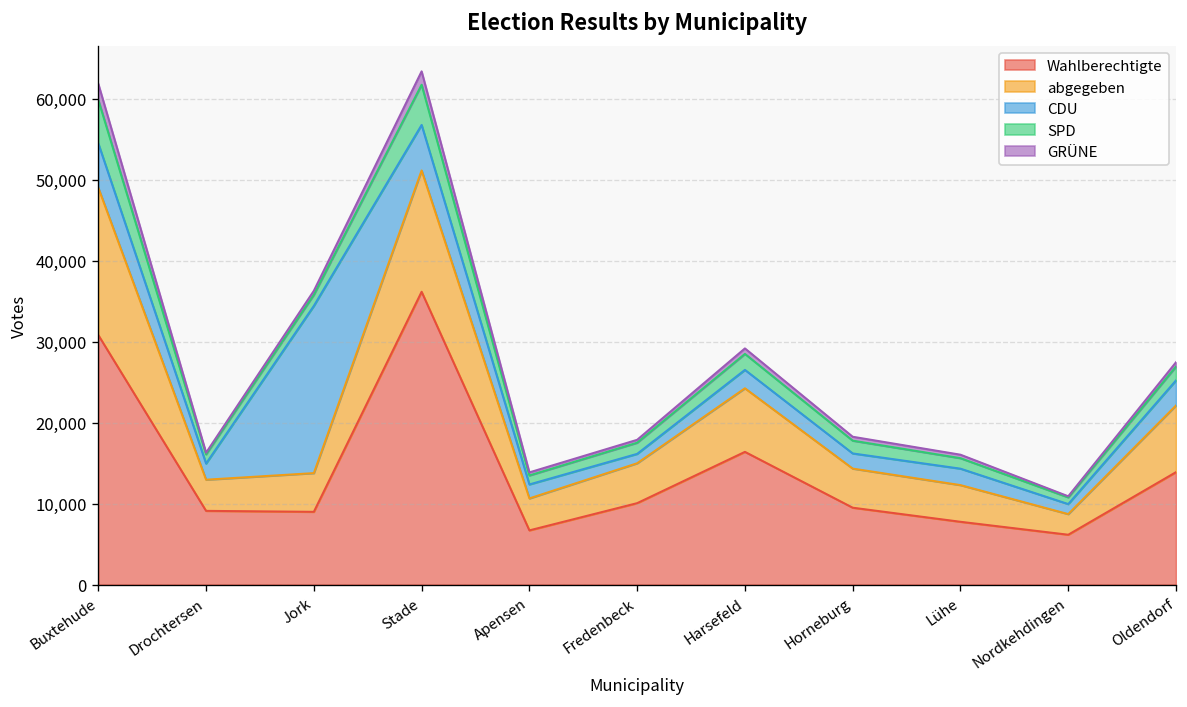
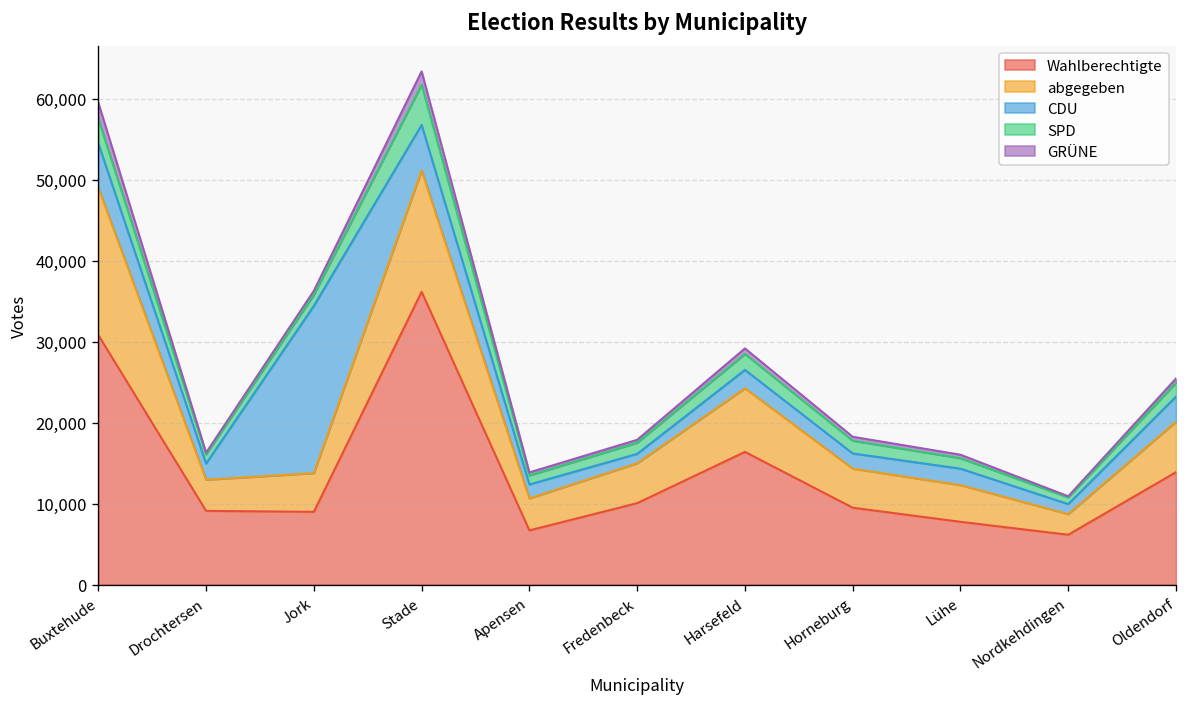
  {
    "Wahlberechtigte": {
      "Buxtehude": "31,000",
      "Drochtersen": "9,000",
      "Jork": "9,000",
      "Stade": "36,000",
      "Apensen": "7,000",
      "Fredenbeck": "10,000",
      "Harsefeld": "16,000",
      "Horneburg": "10,000",
      "Lühe": "8,000",
      "Nordkehdingen": "6,000",
      "Oldendorf": "14,000"
    },
    "abgegeben": {
      "Buxtehude": "18,000",
      "Drochtersen": "4,000",
      "Jork": "5,000",
      "Stade": "15,000",
      "Apensen": "4,000",
      "Fredenbeck": "5,000",
      "Harsefeld": "8,000",
      "Horneburg": "5,000",
      "Lühe": "5,000",
      "Nordkehdingen": "3,000",
-     "Oldendorf": "8,000"
+     "Oldendorf": "6,000"
    },
    "CDU": {
      "Buxtehude": "5,000",
      "Drochtersen": "2,000",
      "Jork": "21,000",
      "Stade": "6,000",
      "Apensen": "2,000",
      "Fredenbeck": "1,000",
      "Harsefeld": "2,000",
      "Horneburg": "2,000",
      "Lühe": "2,000",
      "Nordkehdingen": "1,000",
      "Oldendorf": "3,000"
    },
    "SPD": {
-     "Buxtehude": "5,000",
+     "Buxtehude": "3,000",
      "Jork": "1,000",
      "Stade": "5,000",
      "Harsefeld": "2,000",
      "Horneburg": "2,000",
      "Lühe": "1,000",
      "Oldendorf": "2,000"
    },
    "GRÜNE": {
      "Buxtehude": "2,000",
      "Jork": "0",
      "Stade": "2,000",
      "Harsefeld": "1,000",
      "Horneburg": "0",
      "Lühe": "0",
      "Oldendorf": "1,000"
    }
  }
